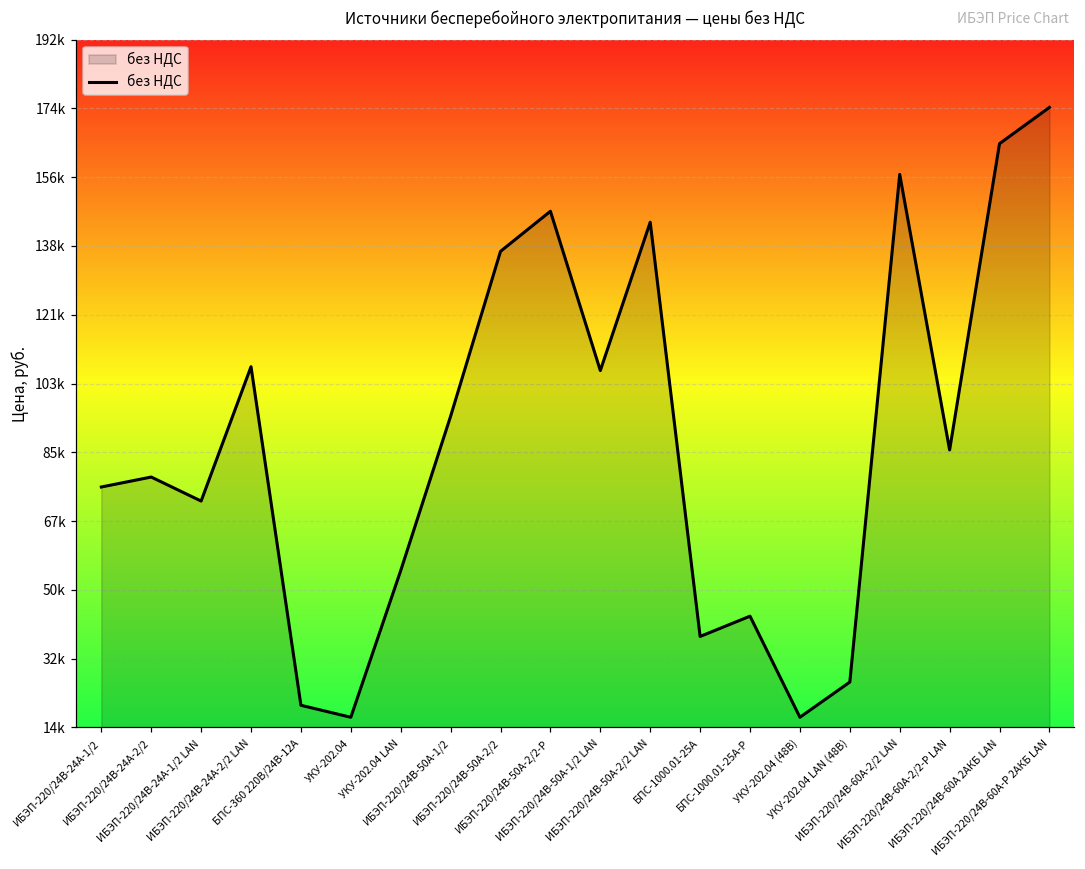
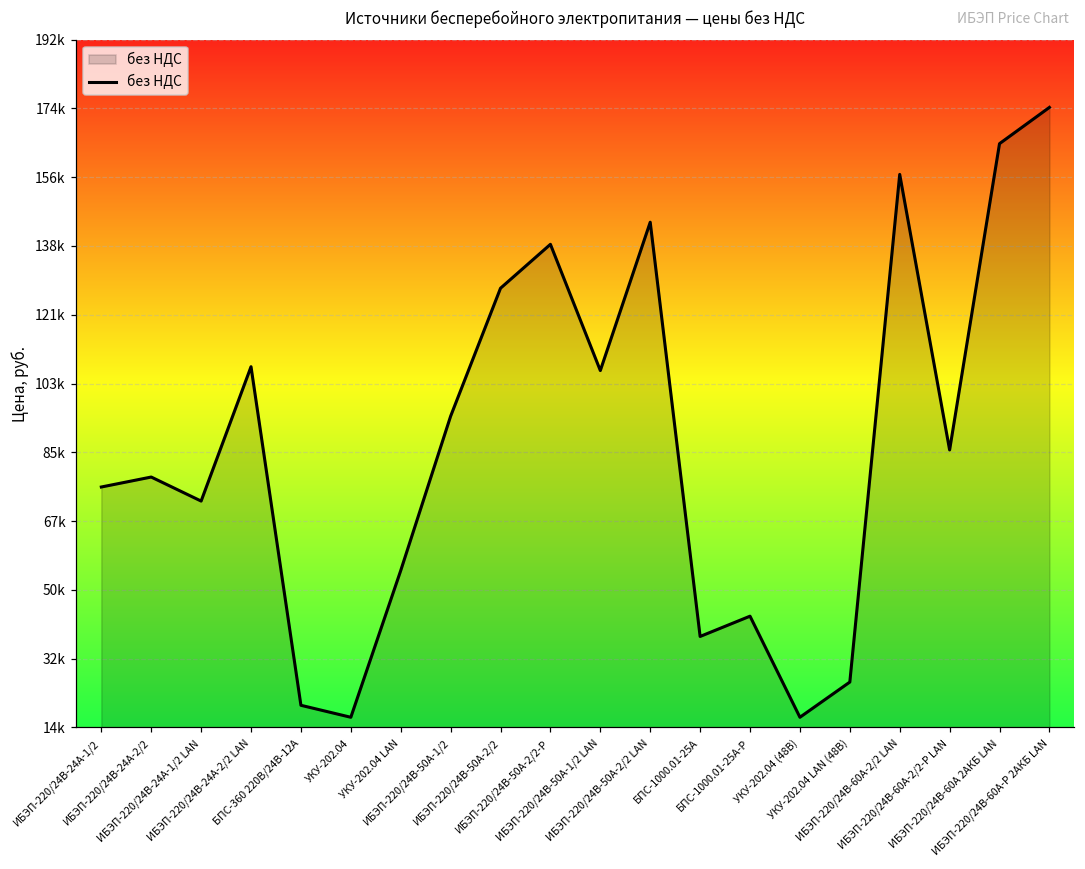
  {
    "ИБЭП-220/24B-24A-1/2": 77000,
    "ИБЭП-220/24B-24A-2/2": 79000,
    "ИБЭП-220/24B-24A-1/2 LAN": 73000,
    "ИБЭП-220/24B-24A-2/2 LAN": 108000,
    "БПС-360 220B/24B-12A": 20000,
    "УКУ-202.04": 17000,
    "УКУ-202.04 LAN": 55000,
    "ИБЭП-220/24B-50A-1/2": 95000,
-   "ИБЭП-220/24B-50A-2/2": 137000,
-   "ИБЭП-220/24B-50A-2/2-Р": 148000,
+   "ИБЭП-220/24B-50A-2/2": 128000,
+   "ИБЭП-220/24B-50A-2/2-Р": 139000,
    "ИБЭП-220/24B-50A-1/2 LAN": 107000,
    "ИБЭП-220/24B-50A-2/2 LAN": 145000,
    "БПС-1000.01-25A": 38000,
    "БПС-1000.01-25A-Р": 43000,
    "УКУ-202.04 (48В)": 17000,
    "УКУ-202.04 LAN (48В)": 26000,
    "ИБЭП-220/24В-60А-2/2 LAN": 157000,
    "ИБЭП-220/24В-60А-2/2-Р LAN": 86000,
    "ИБЭП-220/24В-60А 2АКБ LAN": 165000,
    "ИБЭП-220/24В-60А-Р 2АКБ LAN": 175000
  }
